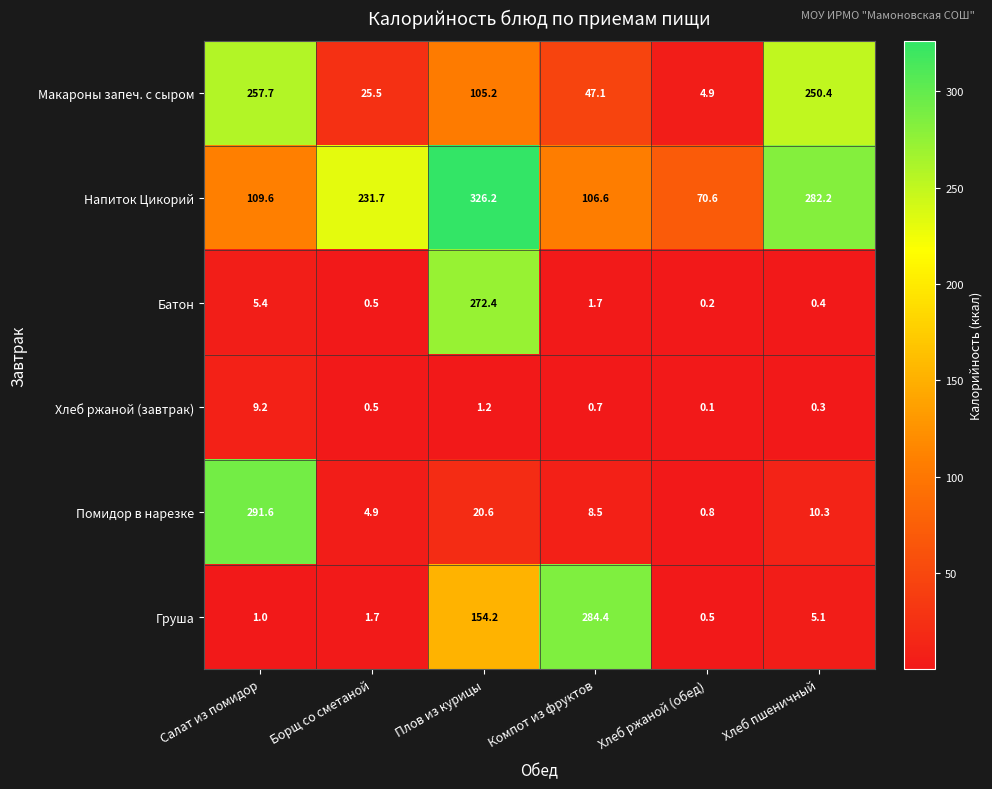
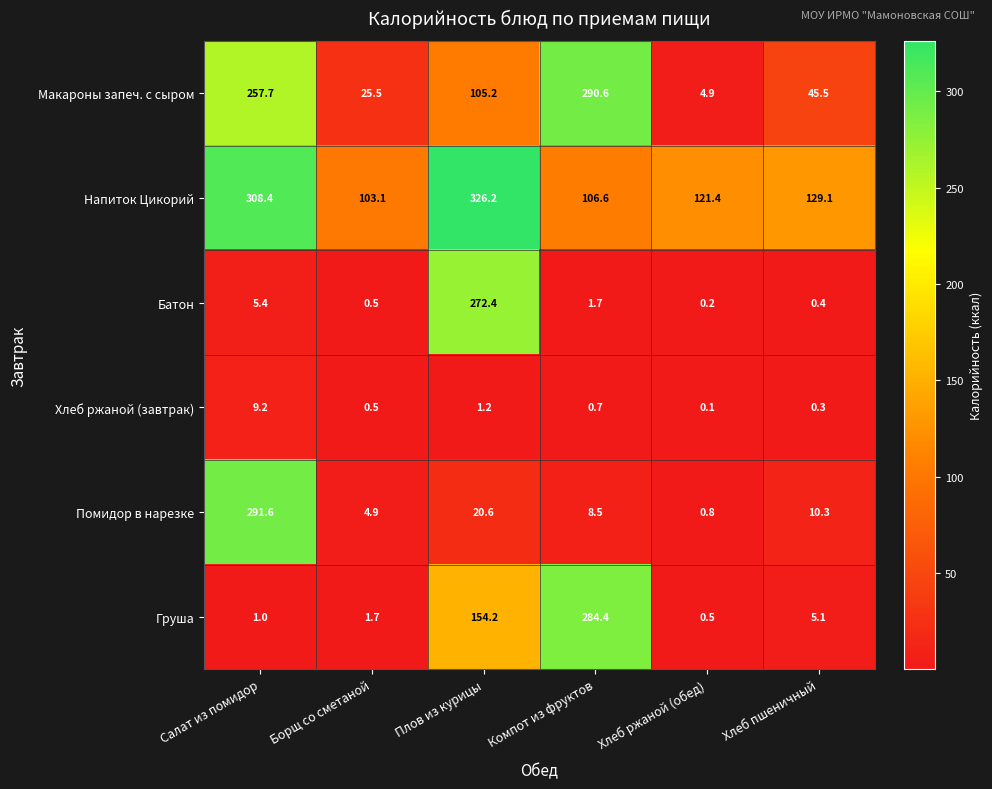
  {
    "Макароны запеч. с сыром": {
      "Салат из помидор": 257.7,
      "Борщ со сметаной": 25.5,
      "Плов из курицы": 105.2,
-     "Компот из фруктов": 47.1,
+     "Компот из фруктов": 290.6,
      "Хлеб ржаной (обед)": 4.9,
-     "Хлеб пшеничный": 250.4
+     "Хлеб пшеничный": 45.5
    },
    "Напиток Цикорий": {
-     "Салат из помидор": 109.6,
-     "Борщ со сметаной": 231.7,
+     "Салат из помидор": 308.4,
+     "Борщ со сметаной": 103.1,
      "Плов из курицы": 326.2,
      "Компот из фруктов": 106.6,
-     "Хлеб ржаной (обед)": 70.6,
-     "Хлеб пшеничный": 282.2
+     "Хлеб ржаной (обед)": 121.4,
+     "Хлеб пшеничный": 129.1
    },
    "Батон": {
      "Салат из помидор": 5.4,
      "Борщ со сметаной": 0.5,
      "Плов из курицы": 272.4,
      "Компот из фруктов": 1.7,
      "Хлеб ржаной (обед)": 0.2,
      "Хлеб пшеничный": 0.4
    },
    "Хлеб ржаной (завтрак)": {
      "Салат из помидор": 9.2,
      "Борщ со сметаной": 0.5,
      "Плов из курицы": 1.2,
      "Компот из фруктов": 0.7,
      "Хлеб ржаной (обед)": 0.1,
      "Хлеб пшеничный": 0.3
    },
    "Помидор в нарезке": {
      "Салат из помидор": 291.6,
      "Борщ со сметаной": 4.9,
      "Плов из курицы": 20.6,
      "Компот из фруктов": 8.5,
      "Хлеб ржаной (обед)": 0.8,
      "Хлеб пшеничный": 10.3
    },
    "Груша": {
      "Салат из помидор": 1.0,
      "Борщ со сметаной": 1.7,
      "Плов из курицы": 154.2,
      "Компот из фруктов": 284.4,
      "Хлеб ржаной (обед)": 0.5,
      "Хлеб пшеничный": 5.1
    }
  }
